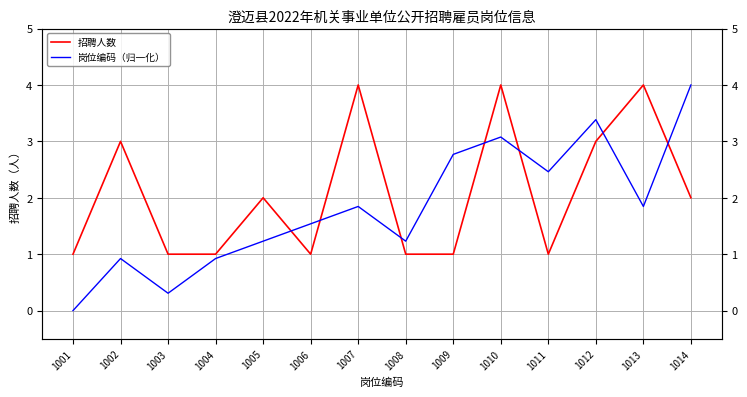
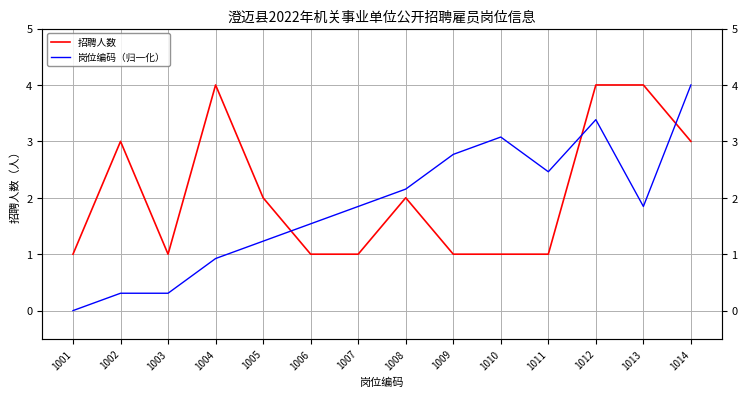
  {
    "招聘人数": {
      "1001": 1,
      "1002": 3,
      "1003": 1,
-     "1004": 1,
+     "1004": 4,
      "1005": 2,
      "1006": 1,
-     "1007": 4,
-     "1008": 1,
+     "1007": 1,
+     "1008": 2,
      "1009": 1,
-     "1010": 4,
+     "1010": 1,
      "1011": 1,
-     "1012": 3,
+     "1012": 4,
      "1013": 4,
-     "1014": 2
+     "1014": 3
    },
    "岗位编码（归一化）": {
      "1001": 0.0,
-     "1002": 0.9,
+     "1002": 0.3,
      "1003": 0.3,
      "1004": 0.9,
      "1005": 1.2,
      "1006": 1.5,
      "1007": 1.8,
-     "1008": 1.2,
+     "1008": 2.2,
      "1009": 2.8,
      "1010": 3.1,
      "1011": 2.5,
      "1012": 3.4,
      "1013": 1.8,
      "1014": 4.0
    }
  }
